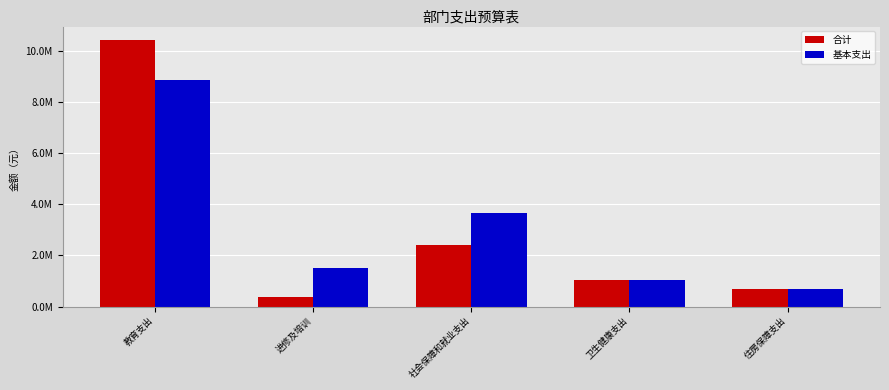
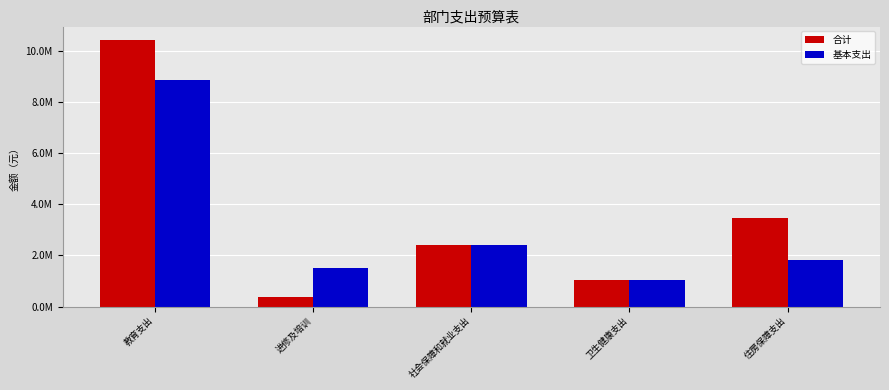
  {
    "合计": {
      "教育支出": 10400000,
      "进修及培训": 400000,
      "社会保障和就业支出": 2400000,
      "卫生健康支出": 1000000,
-     "住房保障支出": 700000
+     "住房保障支出": 3500000
    },
    "基本支出": {
      "教育支出": 8800000,
      "进修及培训": 1500000,
-     "社会保障和就业支出": 3700000,
+     "社会保障和就业支出": 2400000,
      "卫生健康支出": 1000000,
-     "住房保障支出": 700000
+     "住房保障支出": 1800000
    }
  }
